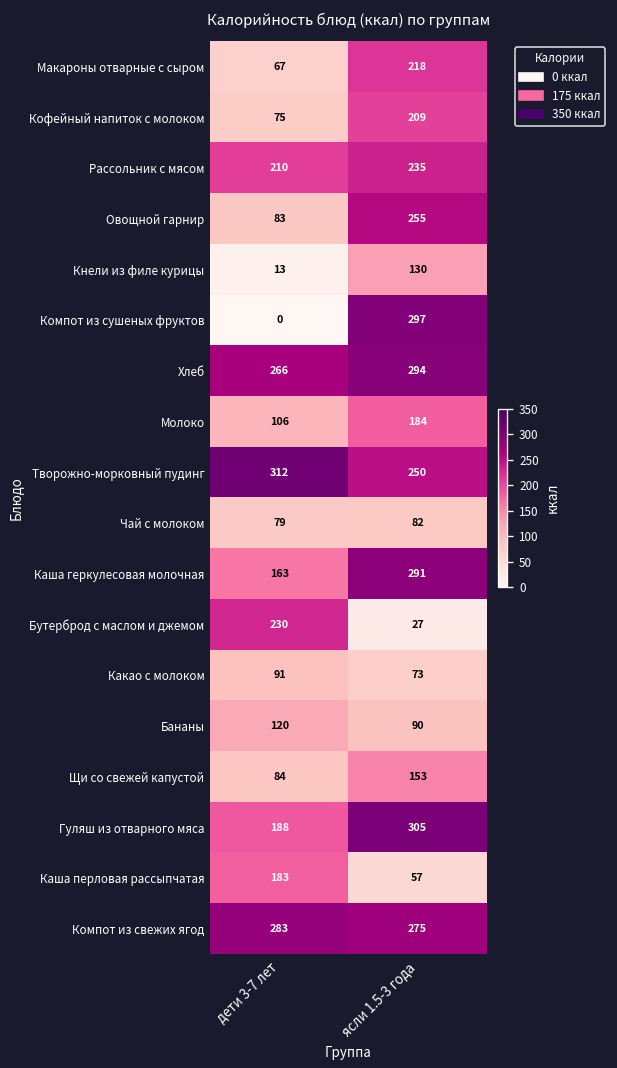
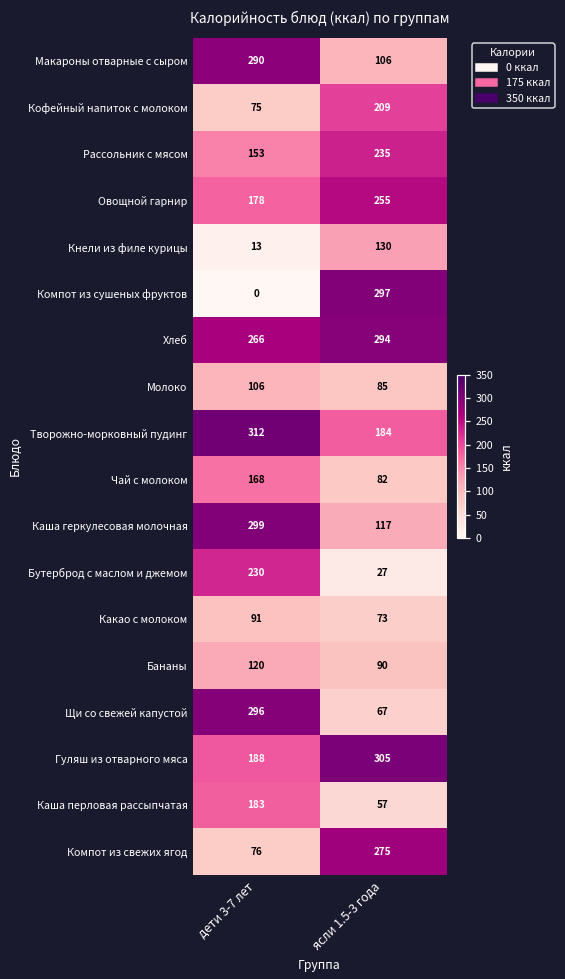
  {
    "Макароны отварные с сыром": {
-     "дети 3-7 лет": 67,
-     "ясли 1.5-3 года": 218
+     "дети 3-7 лет": 290,
+     "ясли 1.5-3 года": 106
    },
    "Кофейный напиток с молоком": {
      "дети 3-7 лет": 75,
      "ясли 1.5-3 года": 209
    },
    "Рассольник с мясом": {
-     "дети 3-7 лет": 210,
+     "дети 3-7 лет": 153,
      "ясли 1.5-3 года": 235
    },
    "Овощной гарнир": {
-     "дети 3-7 лет": 83,
+     "дети 3-7 лет": 178,
      "ясли 1.5-3 года": 255
    },
    "Кнели из филе курицы": {
      "дети 3-7 лет": 13,
      "ясли 1.5-3 года": 130
    },
    "Компот из сушеных фруктов": {
      "дети 3-7 лет": 0,
      "ясли 1.5-3 года": 297
    },
    "Хлеб": {
      "дети 3-7 лет": 266,
      "ясли 1.5-3 года": 294
    },
    "Молоко": {
      "дети 3-7 лет": 106,
-     "ясли 1.5-3 года": 184
+     "ясли 1.5-3 года": 85
    },
    "Творожно-морковный пудинг": {
      "дети 3-7 лет": 312,
-     "ясли 1.5-3 года": 250
+     "ясли 1.5-3 года": 184
    },
    "Чай с молоком": {
-     "дети 3-7 лет": 79,
+     "дети 3-7 лет": 168,
      "ясли 1.5-3 года": 82
    },
    "Каша геркулесовая молочная": {
-     "дети 3-7 лет": 163,
-     "ясли 1.5-3 года": 291
+     "дети 3-7 лет": 299,
+     "ясли 1.5-3 года": 117
    },
    "Бутерброд с маслом и джемом": {
      "дети 3-7 лет": 230,
      "ясли 1.5-3 года": 27
    },
    "Какао с молоком": {
      "дети 3-7 лет": 91,
      "ясли 1.5-3 года": 73
    },
    "Бананы": {
      "дети 3-7 лет": 120,
      "ясли 1.5-3 года": 90
    },
    "Щи со свежей капустой": {
-     "дети 3-7 лет": 84,
-     "ясли 1.5-3 года": 153
+     "дети 3-7 лет": 296,
+     "ясли 1.5-3 года": 67
    },
    "Гуляш из отварного мяса": {
      "дети 3-7 лет": 188,
      "ясли 1.5-3 года": 305
    },
    "Каша перловая рассыпчатая": {
      "дети 3-7 лет": 183,
      "ясли 1.5-3 года": 57
    },
    "Компот из свежих ягод": {
-     "дети 3-7 лет": 283,
+     "дети 3-7 лет": 76,
      "ясли 1.5-3 года": 275
    }
  }
